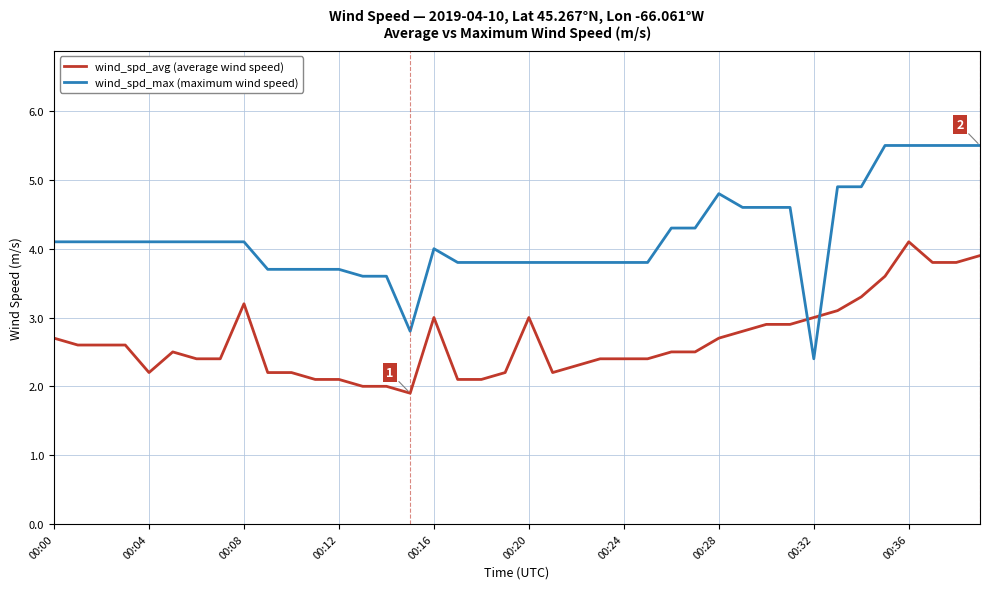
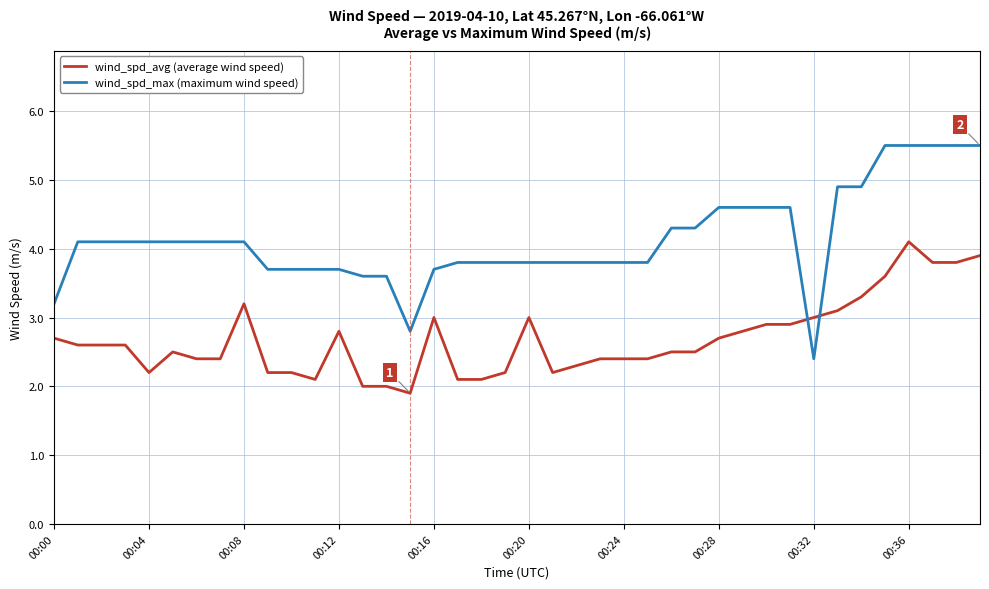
  {
    "wind_spd_avg (average wind speed)": {
      "00:00": 2.7,
      "00:04": 2.2,
      "00:08": 3.2,
-     "00:12": 2.1,
+     "00:12": 2.8,
      "00:16": 3.0,
      "00:20": 3.0,
      "00:24": 2.4,
      "00:28": 2.7,
      "00:32": 3.0,
      "00:36": 4.1
    },
    "wind_spd_max (maximum wind speed)": {
-     "00:00": 4.1,
+     "00:00": 3.2,
      "00:04": 4.1,
      "00:08": 4.1,
      "00:12": 3.7,
-     "00:16": 4.0,
+     "00:16": 3.7,
      "00:20": 3.8,
      "00:24": 3.8,
-     "00:28": 4.8,
+     "00:28": 4.6,
      "00:32": 2.4,
      "00:36": 5.5
    }
  }
